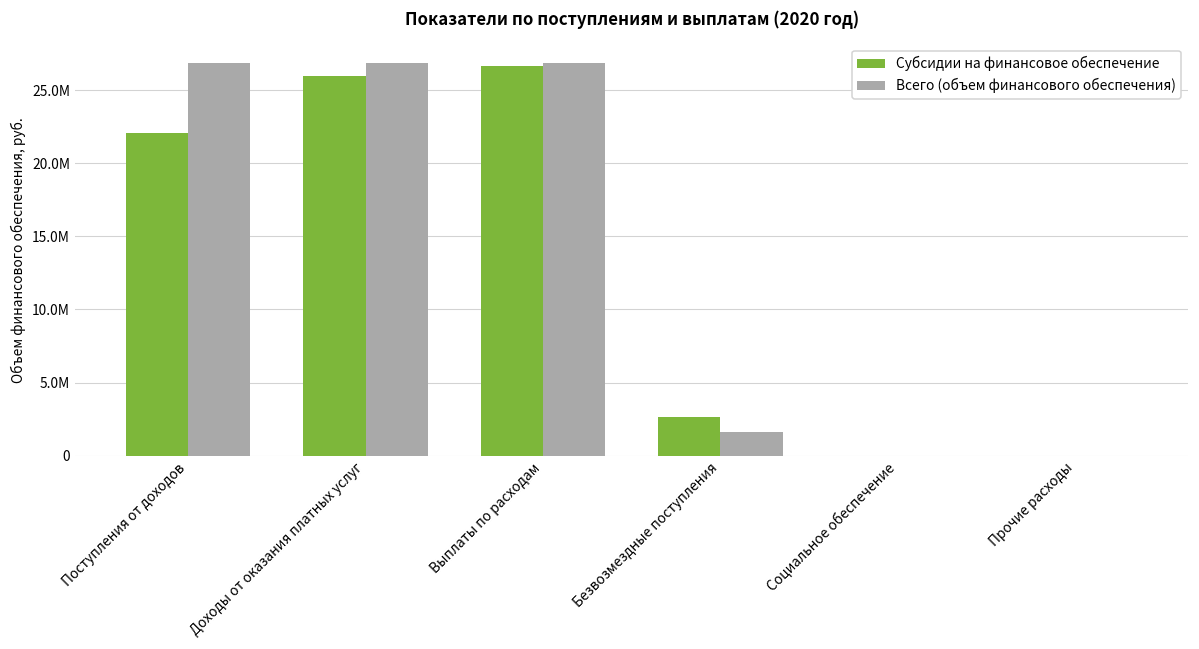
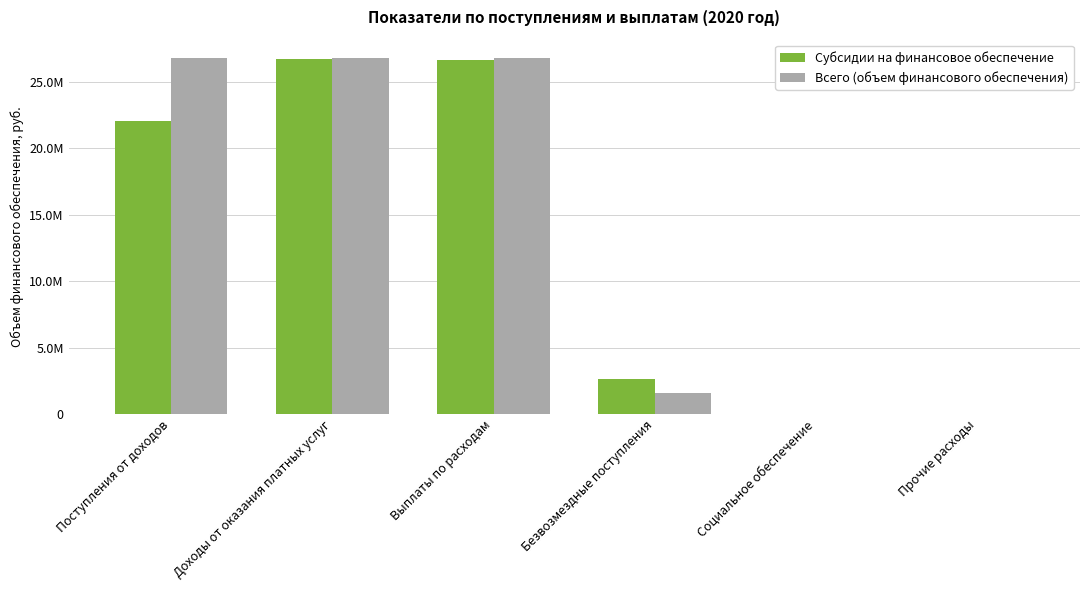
  {
    "Субсидии на финансовое обеспечение": {
      "Поступления от доходов": 22100000,
-     "Доходы от оказания платных услуг": 26000000,
+     "Доходы от оказания платных услуг": 26700000,
      "Выплаты по расходам": 26700000,
      "Безвозмездные поступления": 2600000,
      "Социальное обеспечение": 0,
      "Прочие расходы": 0
    },
    "Всего (объем финансового обеспечения)": {
      "Поступления от доходов": 26800000,
      "Доходы от оказания платных услуг": 26800000,
      "Выплаты по расходам": 26800000,
      "Безвозмездные поступления": 1600000,
      "Социальное обеспечение": 0,
      "Прочие расходы": 0
    }
  }
